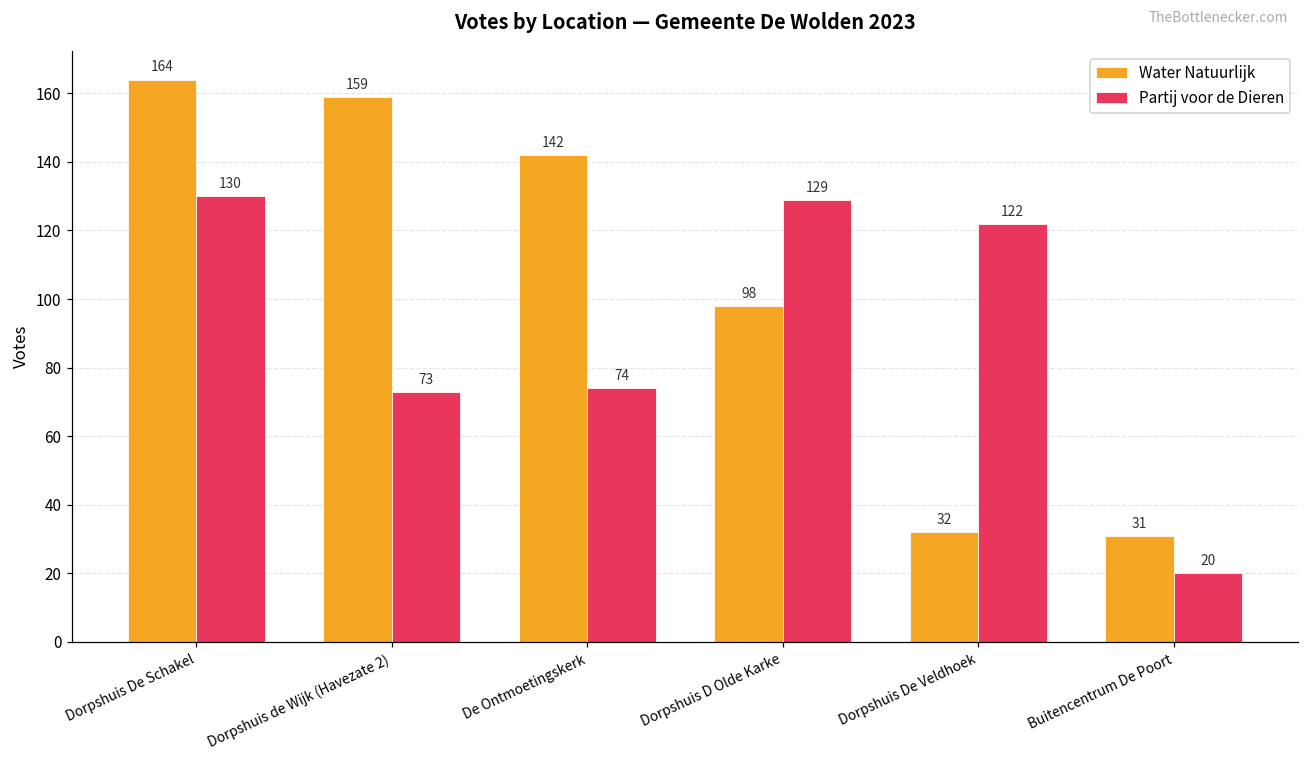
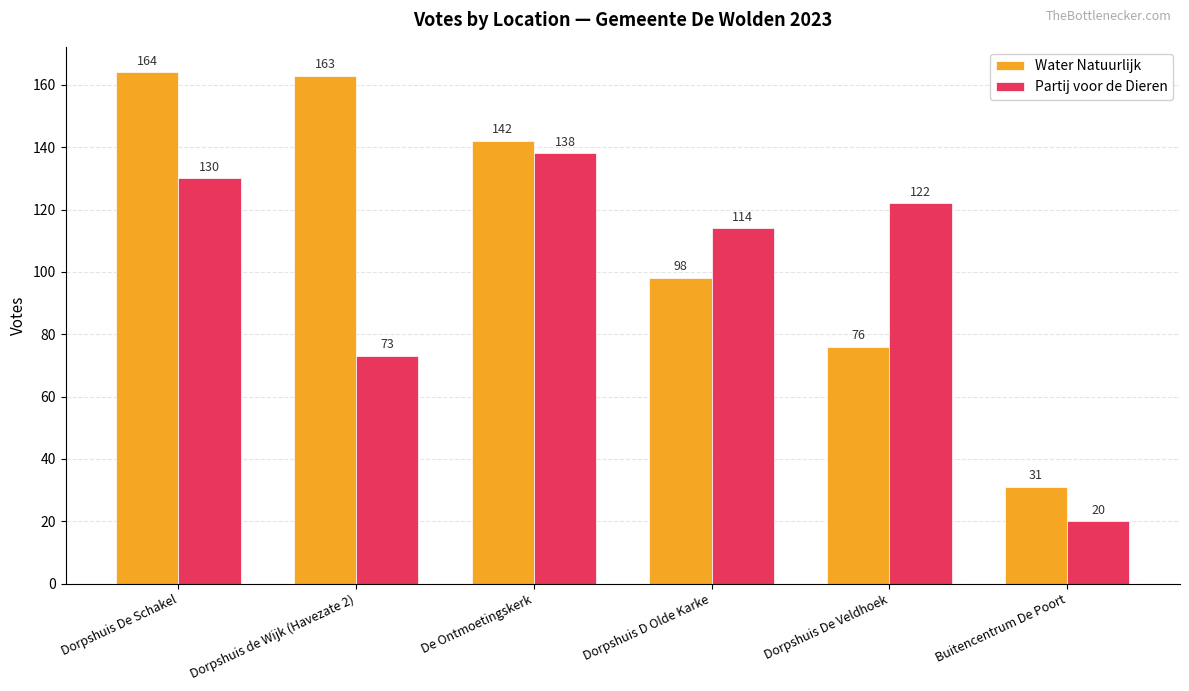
  {
    "Water Natuurlijk": {
      "Dorpshuis De Schakel": 164,
-     "Dorpshuis de Wijk (Havezate 2)": 159,
+     "Dorpshuis de Wijk (Havezate 2)": 163,
      "De Ontmoetingskerk": 142,
      "Dorpshuis D Olde Karke": 98,
-     "Dorpshuis De Veldhoek": 32,
+     "Dorpshuis De Veldhoek": 76,
      "Buitencentrum De Poort": 31
    },
    "Partij voor de Dieren": {
      "Dorpshuis De Schakel": 130,
      "Dorpshuis de Wijk (Havezate 2)": 73,
-     "De Ontmoetingskerk": 74,
-     "Dorpshuis D Olde Karke": 129,
+     "De Ontmoetingskerk": 138,
+     "Dorpshuis D Olde Karke": 114,
      "Dorpshuis De Veldhoek": 122,
      "Buitencentrum De Poort": 20
    }
  }
